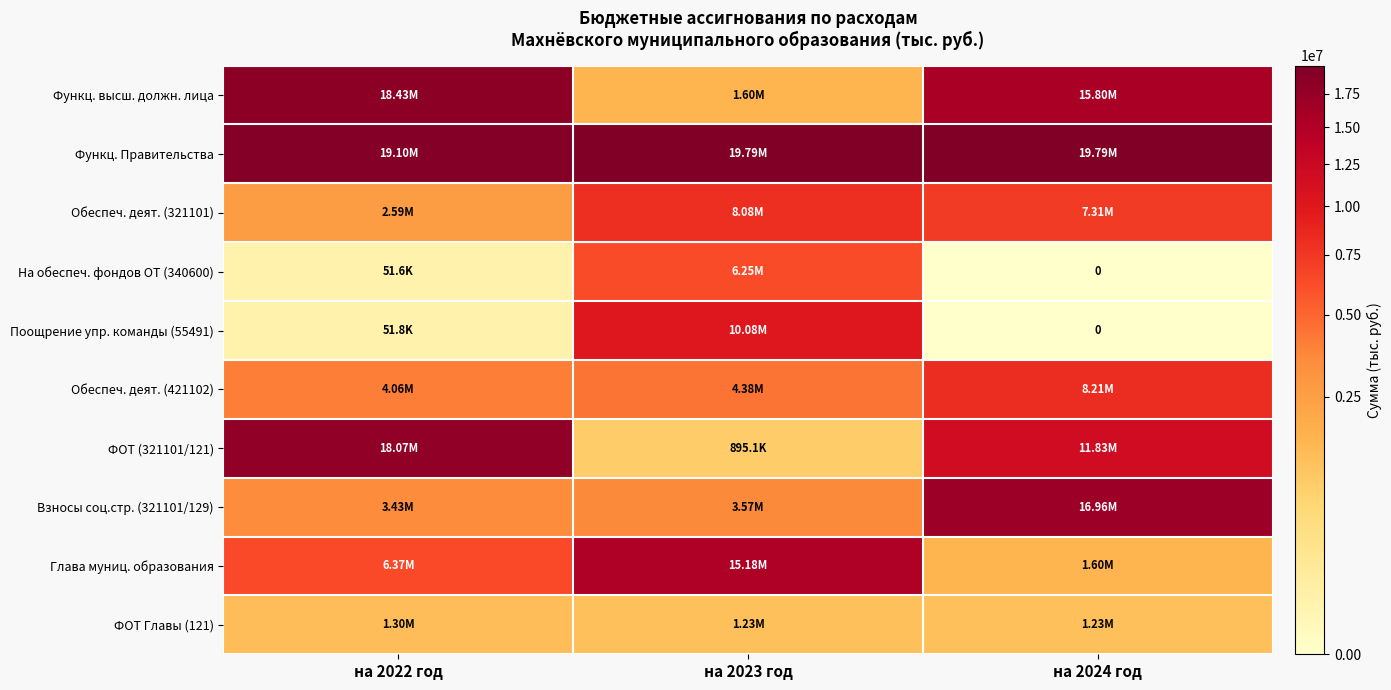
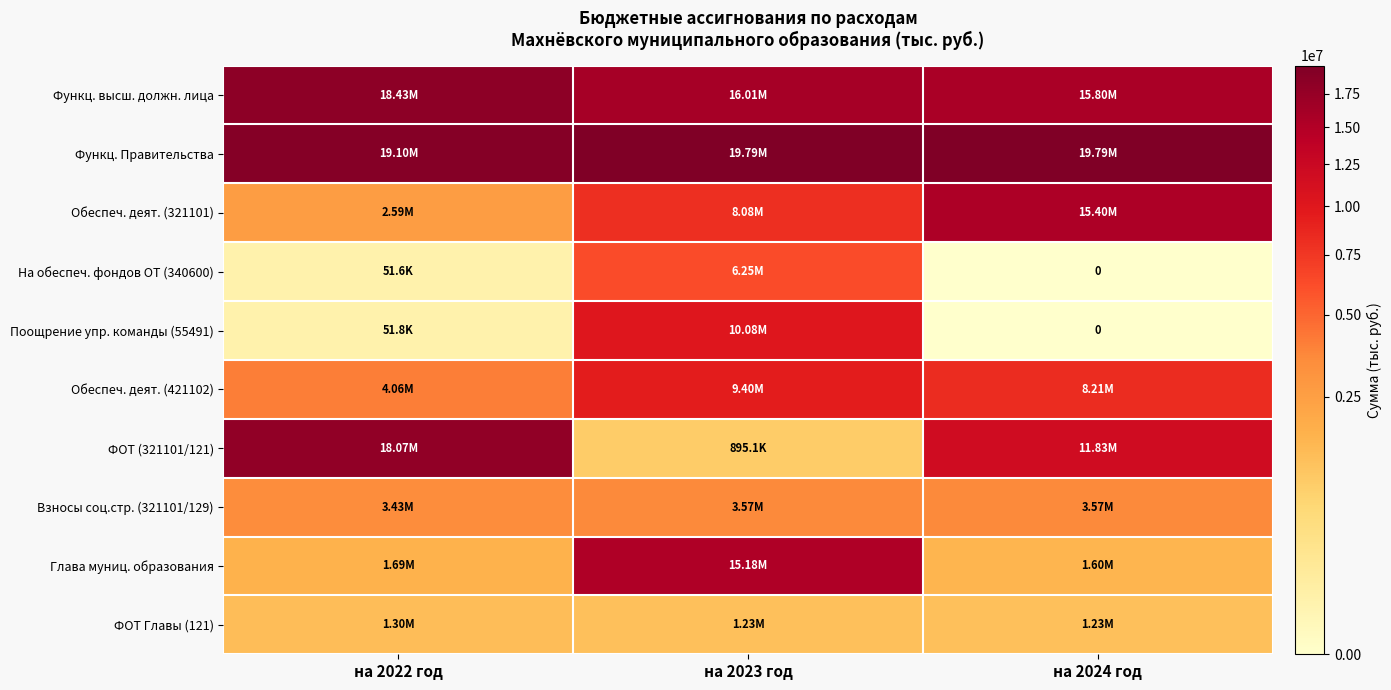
  {
    "Функц. высш. должн. лица": {
      "на 2022 год": "18.43M",
-     "на 2023 год": "1.60M",
+     "на 2023 год": "16.01M",
      "на 2024 год": "15.80M"
    },
    "Функц. Правительства": {
      "на 2022 год": "19.10M",
      "на 2023 год": "19.79M",
      "на 2024 год": "19.79M"
    },
    "Обеспеч. деят. (321101)": {
      "на 2022 год": "2.59M",
      "на 2023 год": "8.08M",
-     "на 2024 год": "7.31M"
+     "на 2024 год": "15.40M"
    },
    "На обеспеч. фондов ОТ (340600)": {
      "на 2022 год": "51.6K",
      "на 2023 год": "6.25M",
      "на 2024 год": "0"
    },
    "Поощрение упр. команды (55491)": {
      "на 2022 год": "51.8K",
      "на 2023 год": "10.08M",
      "на 2024 год": "0"
    },
    "Обеспеч. деят. (421102)": {
      "на 2022 год": "4.06M",
-     "на 2023 год": "4.38M",
+     "на 2023 год": "9.40M",
      "на 2024 год": "8.21M"
    },
    "ФОТ (321101/121)": {
      "на 2022 год": "18.07M",
      "на 2023 год": "895.1K",
      "на 2024 год": "11.83M"
    },
    "Взносы соц.стр. (321101/129)": {
      "на 2022 год": "3.43M",
      "на 2023 год": "3.57M",
-     "на 2024 год": "16.96M"
+     "на 2024 год": "3.57M"
    },
    "Глава муниц. образования": {
-     "на 2022 год": "6.37M",
+     "на 2022 год": "1.69M",
      "на 2023 год": "15.18M",
      "на 2024 год": "1.60M"
    },
    "ФОТ Главы (121)": {
      "на 2022 год": "1.30M",
      "на 2023 год": "1.23M",
      "на 2024 год": "1.23M"
    }
  }
